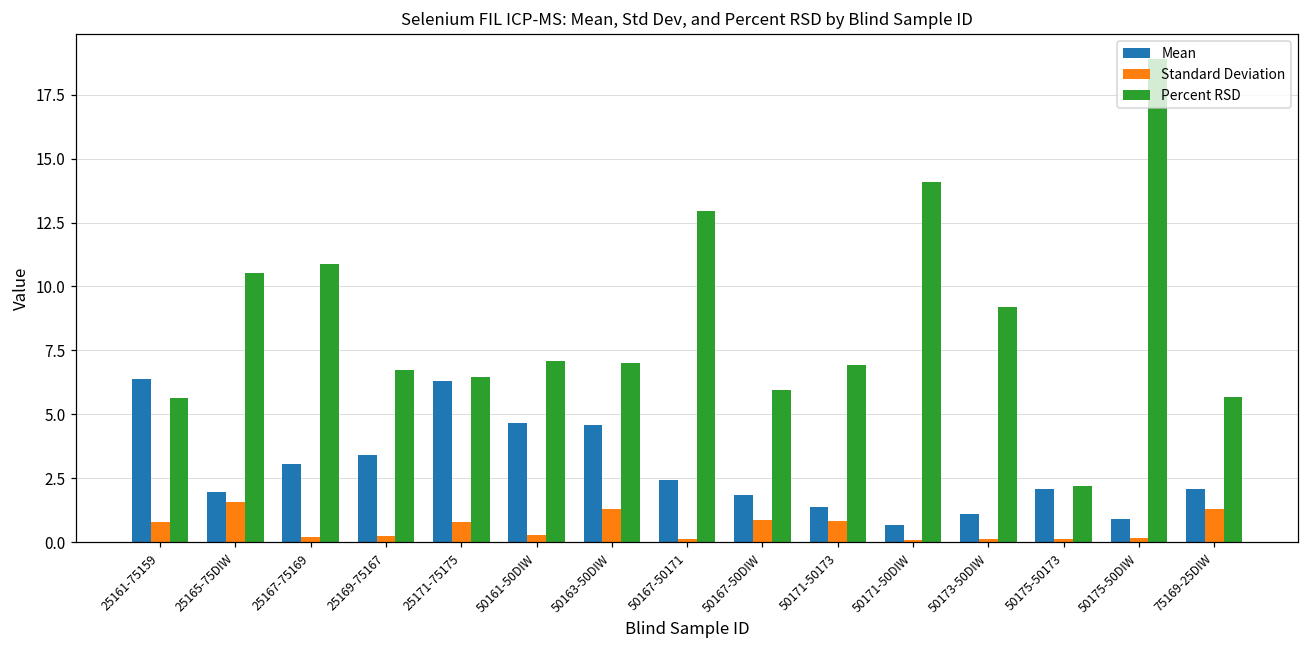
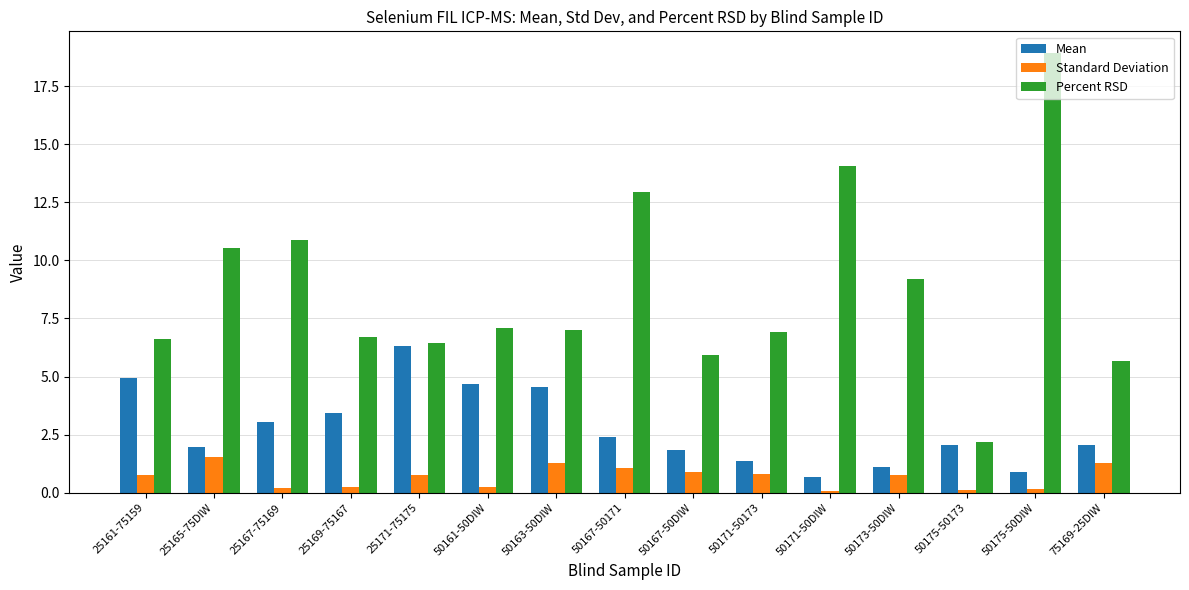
  {
    "Mean": {
-     "25161-75159": 6.4,
+     "25161-75159": 5.0,
      "25165-75DIW": 2.0,
      "25167-75169": 3.0,
      "25169-75167": 3.4,
      "25171-75175": 6.3,
      "50161-50DIW": 4.7,
      "50163-50DIW": 4.6,
      "50167-50171": 2.4,
      "50167-50DIW": 1.8,
      "50171-50173": 1.4,
      "50171-50DIW": 0.7,
      "50173-50DIW": 1.1,
      "50175-50173": 2.1,
      "50175-50DIW": 0.9,
      "75169-25DIW": 2.1
    },
    "Standard Deviation": {
      "25161-75159": 0.8,
      "25165-75DIW": 1.5,
      "25167-75169": 0.2,
      "25169-75167": 0.2,
      "25171-75175": 0.8,
      "50161-50DIW": 0.3,
      "50163-50DIW": 1.3,
-     "50167-50171": 0.1,
+     "50167-50171": 1.1,
      "50167-50DIW": 0.9,
      "50171-50173": 0.8,
-     "50173-50DIW": 0.1,
+     "50173-50DIW": 0.8,
      "50175-50173": 0.1,
      "50175-50DIW": 0.2,
      "75169-25DIW": 1.3
    },
    "Percent RSD": {
-     "25161-75159": 5.6,
+     "25161-75159": 6.6,
      "25165-75DIW": 10.5,
      "25167-75169": 10.9,
      "25169-75167": 6.7,
      "25171-75175": 6.4,
      "50161-50DIW": 7.1,
      "50163-50DIW": 7.0,
      "50167-50171": 13.0,
      "50167-50DIW": 5.9,
      "50171-50173": 6.9,
      "50171-50DIW": 14.1,
      "50173-50DIW": 9.2,
      "50175-50173": 2.2,
      "75169-25DIW": 5.7
    }
  }
